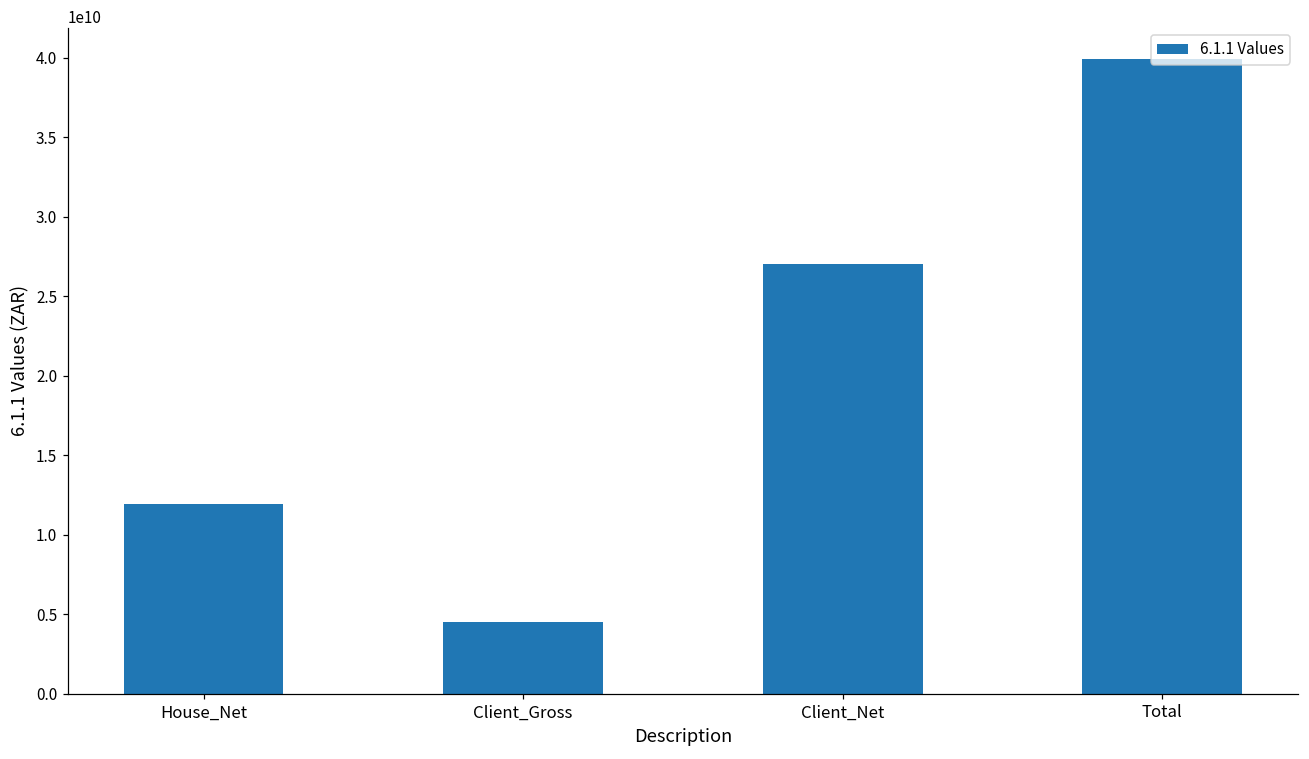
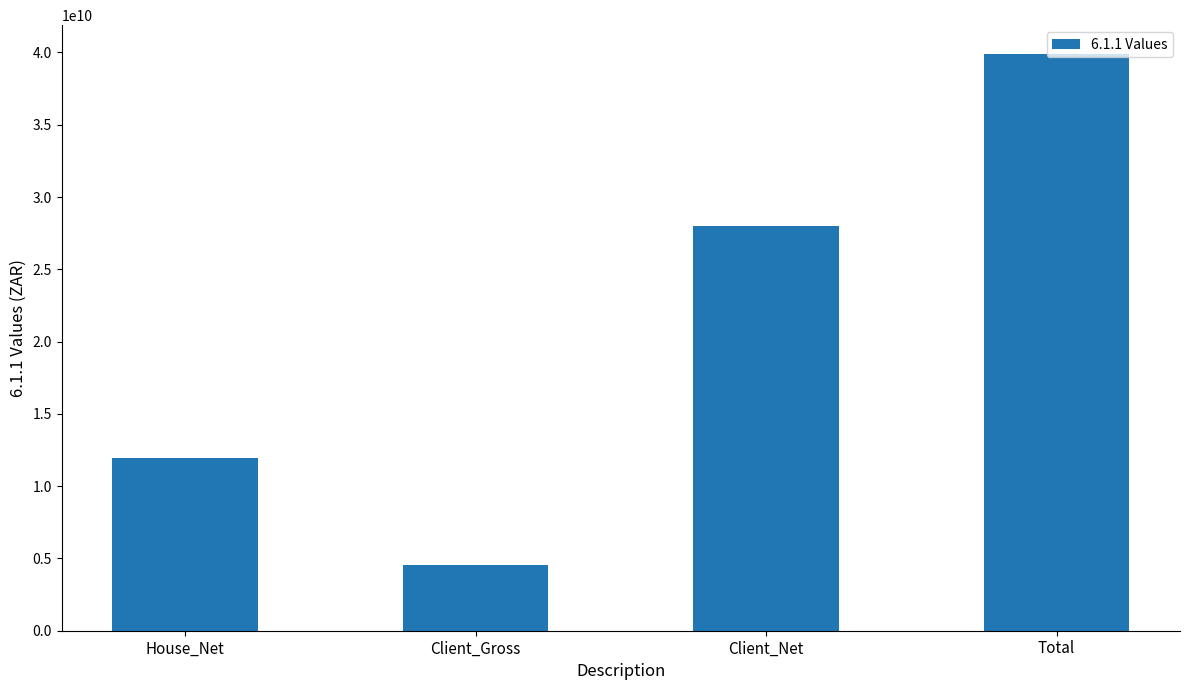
  {
    "House_Net": 11900000000,
    "Client_Gross": 4500000000,
-   "Client_Net": 27100000000
+   "Client_Net": 28000000000
  }
